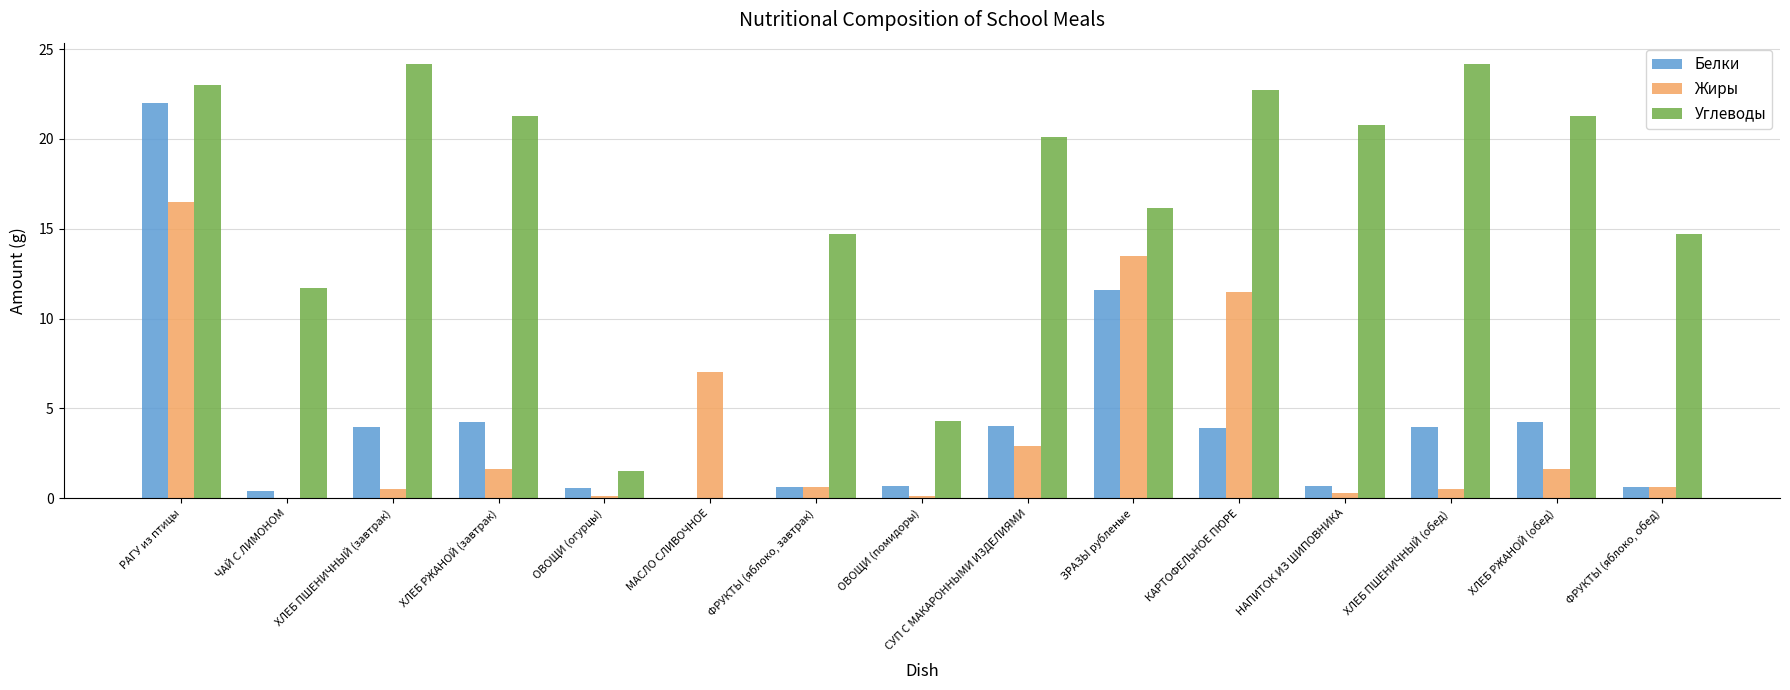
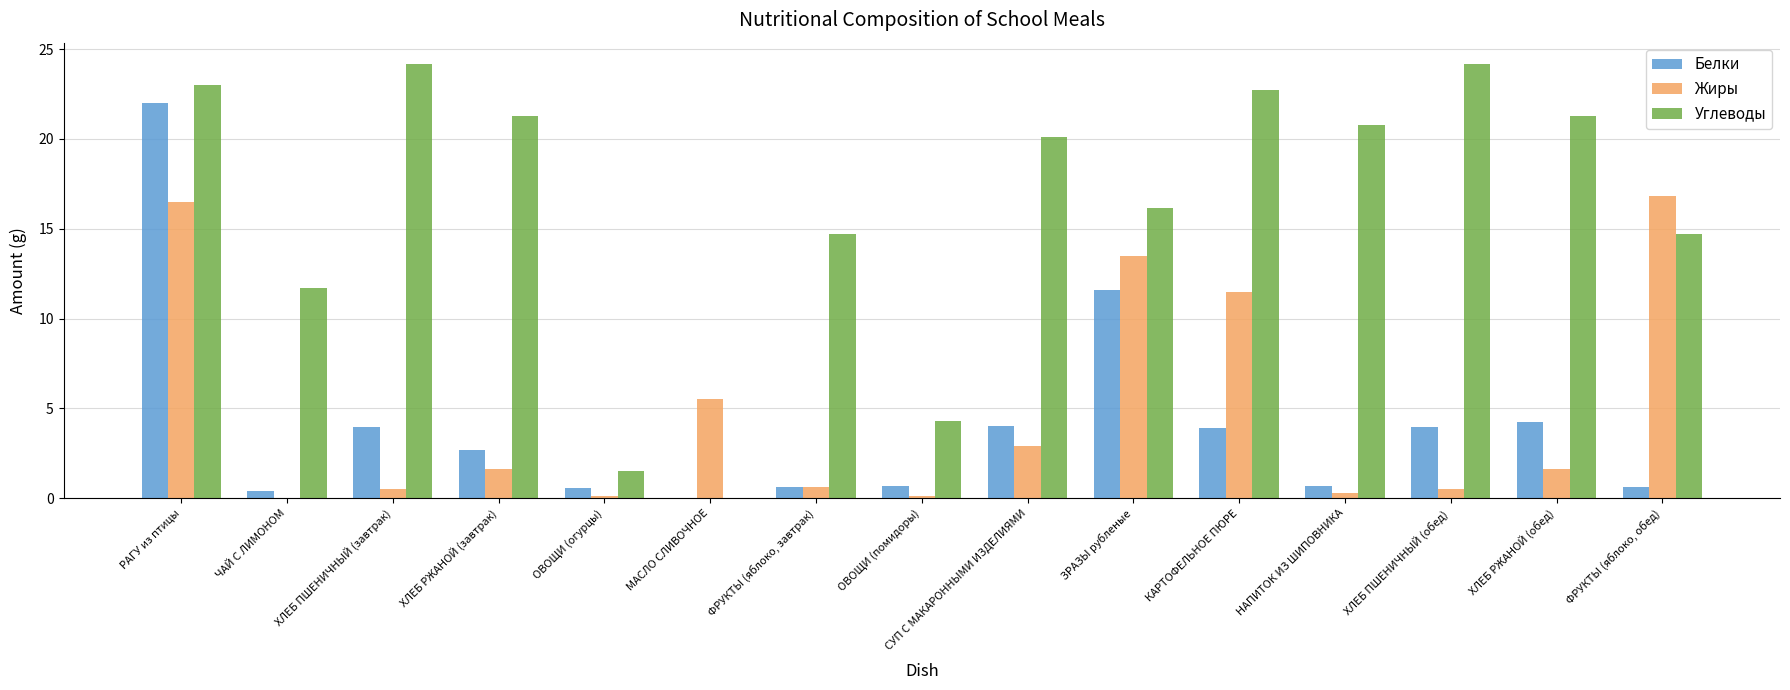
  {
    "Белки": {
      "РАГУ из птицы": 22.0,
      "ЧАЙ С ЛИМОНОМ": 0.4,
      "ХЛЕБ ПШЕНИЧНЫЙ (завтрак)": 4.0,
-     "ХЛЕБ РЖАНОЙ (завтрак)": 4.3,
+     "ХЛЕБ РЖАНОЙ (завтрак)": 2.7,
      "ОВОЩИ (огурцы)": 0.6,
      "МАСЛО СЛИВОЧНОЕ": 0.0,
      "ФРУКТЫ (яблоко, завтрак)": 0.6,
      "ОВОЩИ (помидоры)": 0.7,
      "СУП С МАКАРОННЫМИ ИЗДЕЛИЯМИ": 4.0,
      "ЗРАЗЫ рубленые": 11.6,
      "КАРТОФЕЛЬНОЕ ПЮРЕ": 3.9,
      "НАПИТОК ИЗ ШИПОВНИКА": 0.7,
      "ХЛЕБ ПШЕНИЧНЫЙ (обед)": 4.0,
      "ХЛЕБ РЖАНОЙ (обед)": 4.3,
      "ФРУКТЫ (яблоко, обед)": 0.6
    },
    "Жиры": {
      "РАГУ из птицы": 16.5,
      "ЧАЙ С ЛИМОНОМ": 0.0,
      "ХЛЕБ ПШЕНИЧНЫЙ (завтрак)": 0.5,
      "ХЛЕБ РЖАНОЙ (завтрак)": 1.7,
-     "МАСЛО СЛИВОЧНОЕ": 7.0,
+     "МАСЛО СЛИВОЧНОЕ": 5.5,
      "ФРУКТЫ (яблоко, завтрак)": 0.6,
      "СУП С МАКАРОННЫМИ ИЗДЕЛИЯМИ": 2.9,
      "ЗРАЗЫ рубленые": 13.5,
      "КАРТОФЕЛЬНОЕ ПЮРЕ": 11.5,
      "НАПИТОК ИЗ ШИПОВНИКА": 0.3,
      "ХЛЕБ ПШЕНИЧНЫЙ (обед)": 0.5,
      "ХЛЕБ РЖАНОЙ (обед)": 1.7,
-     "ФРУКТЫ (яблоко, обед)": 0.6
+     "ФРУКТЫ (яблоко, обед)": 16.8
    },
    "Углеводы": {
      "РАГУ из птицы": 23.0,
      "ЧАЙ С ЛИМОНОМ": 11.7,
      "ХЛЕБ ПШЕНИЧНЫЙ (завтрак)": 24.2,
      "ХЛЕБ РЖАНОЙ (завтрак)": 21.3,
      "ОВОЩИ (огурцы)": 1.5,
      "МАСЛО СЛИВОЧНОЕ": 0.0,
      "ФРУКТЫ (яблоко, завтрак)": 14.7,
      "ОВОЩИ (помидоры)": 4.3,
      "СУП С МАКАРОННЫМИ ИЗДЕЛИЯМИ": 20.1,
      "ЗРАЗЫ рубленые": 16.2,
      "КАРТОФЕЛЬНОЕ ПЮРЕ": 22.7,
      "НАПИТОК ИЗ ШИПОВНИКА": 20.8,
      "ХЛЕБ ПШЕНИЧНЫЙ (обед)": 24.2,
      "ХЛЕБ РЖАНОЙ (обед)": 21.3,
      "ФРУКТЫ (яблоко, обед)": 14.7
    }
  }
